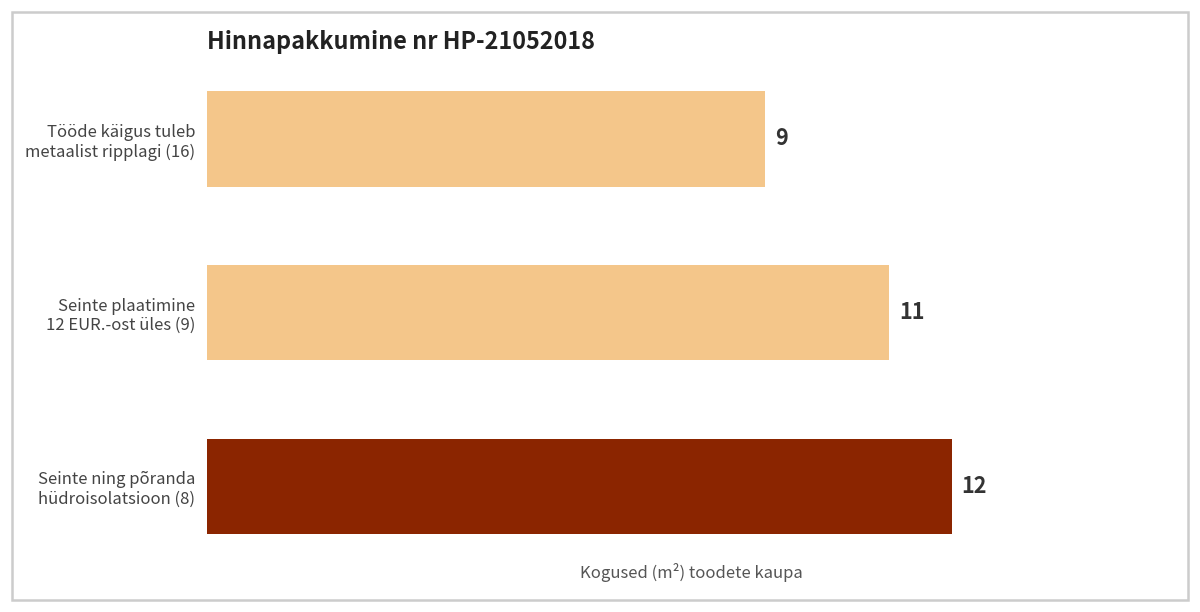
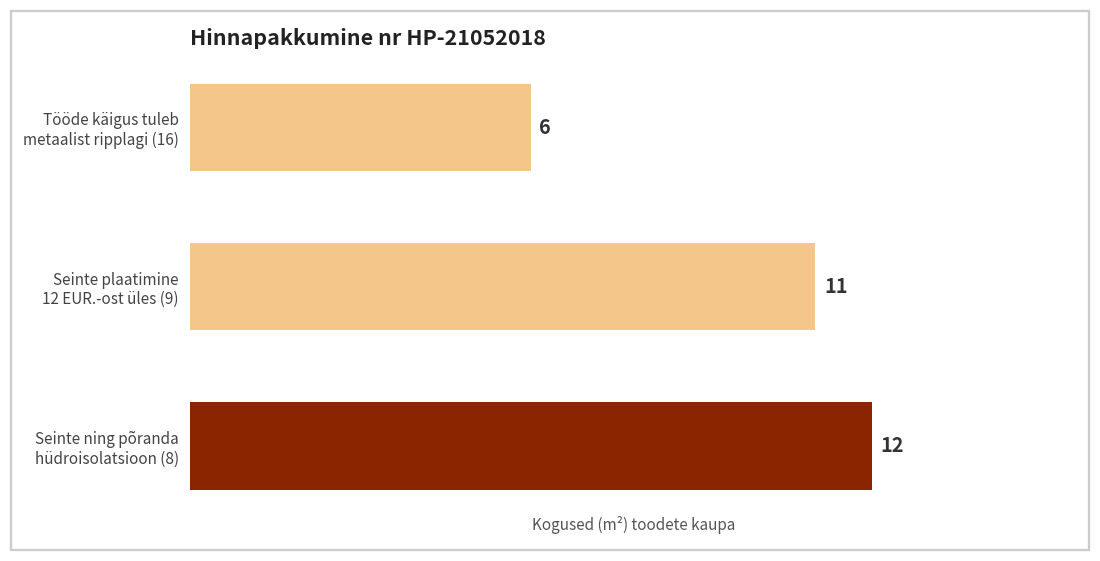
  {
-   "Tööde käigus tuleb metaalist ripplagi (16)": 9,
+   "Tööde käigus tuleb metaalist ripplagi (16)": 6,
    "Seinte plaatimine 12 EUR.-ost üles (9)": 11,
    "Seinte ning põranda hüdroisolatsioon (8)": 12
  }
